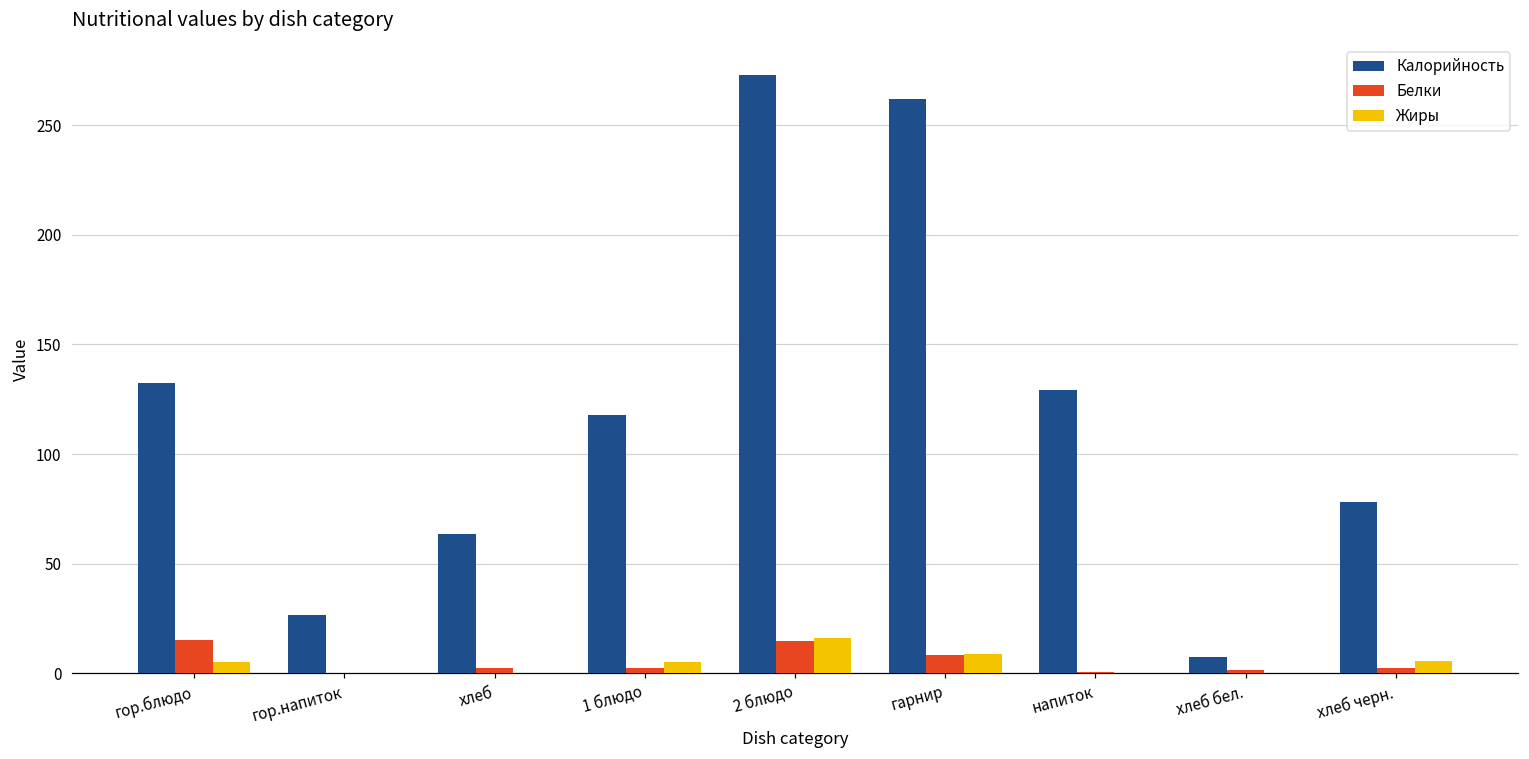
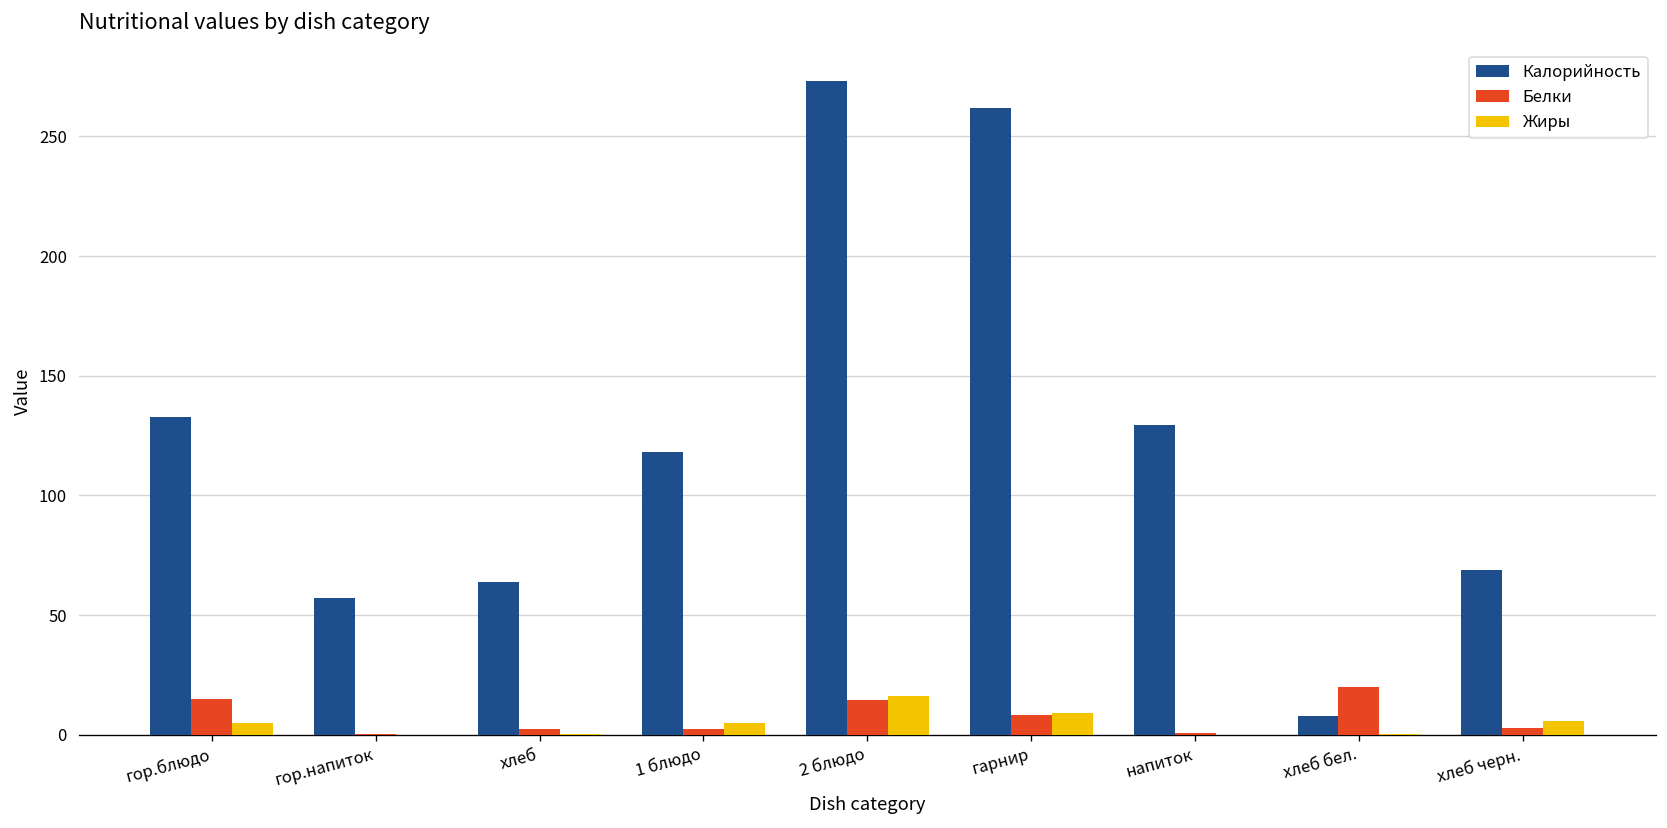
  {
    "Калорийность": {
      "гор.блюдо": 133,
-     "гор.напиток": 27,
+     "гор.напиток": 57,
      "хлеб": 64,
      "1 блюдо": 118,
      "2 блюдо": 273,
      "гарнир": 262,
      "напиток": 129,
      "хлеб бел.": 8,
-     "хлеб черн.": 78
+     "хлеб черн.": 69
    },
    "Белки": {
      "гор.блюдо": 15,
      "хлеб": 2,
      "1 блюдо": 2,
      "2 блюдо": 15,
      "гарнир": 8,
-     "хлеб бел.": 2,
+     "хлеб бел.": 20,
      "хлеб черн.": 3
    },
    "Жиры": {
      "гор.блюдо": 5,
      "гор.напиток": 0,
      "1 блюдо": 5,
      "2 блюдо": 16,
      "гарнир": 9,
      "напиток": 0,
      "хлеб черн.": 6
    }
  }
